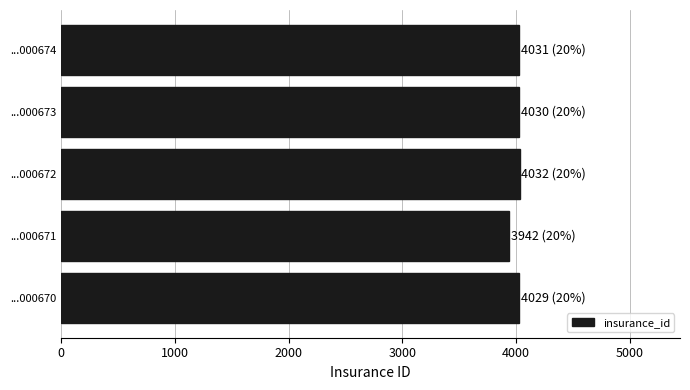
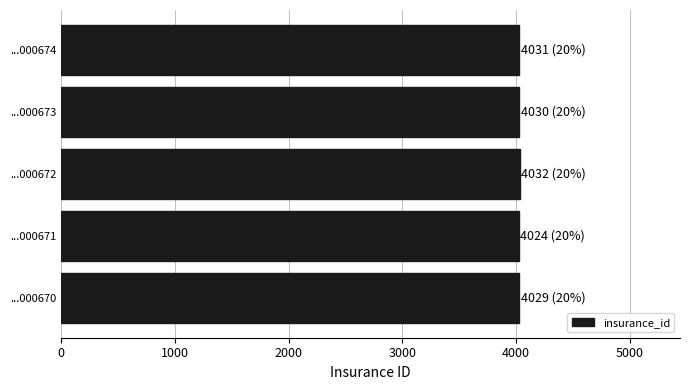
  {
    "...000674": 4031,
    "...000673": 4030,
    "...000672": 4032,
-   "...000671": 3942,
+   "...000671": 4024,
    "...000670": 4029
  }
